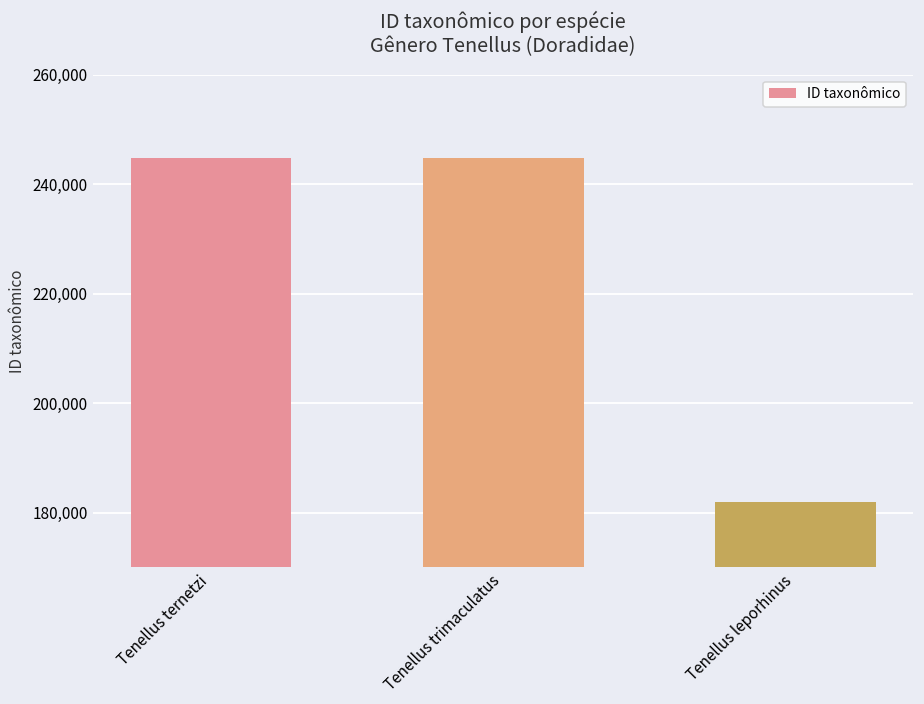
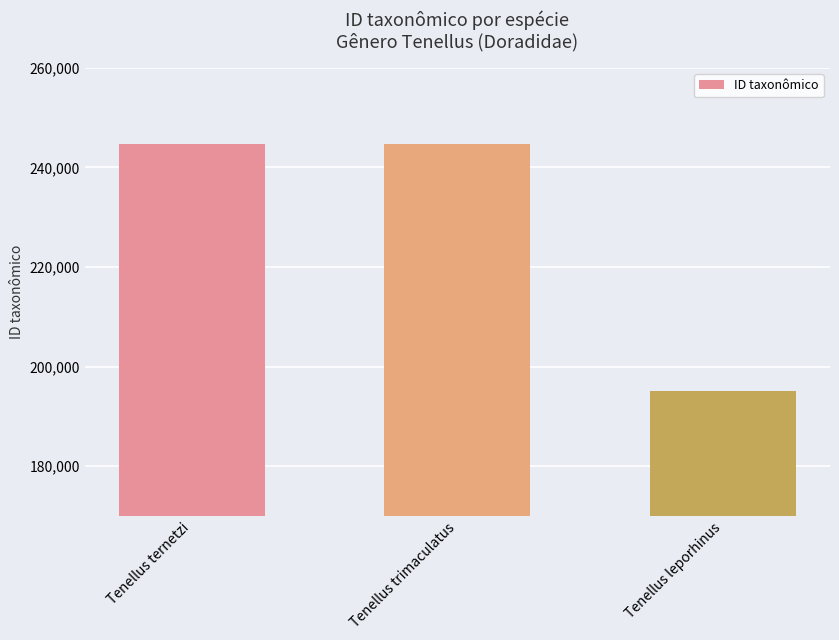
  {
    "Tenellus ternetzi": "245,000",
    "Tenellus trimaculatus": "245,000",
-   "Tenellus leporhinus": "182,000"
+   "Tenellus leporhinus": "195,000"
  }
